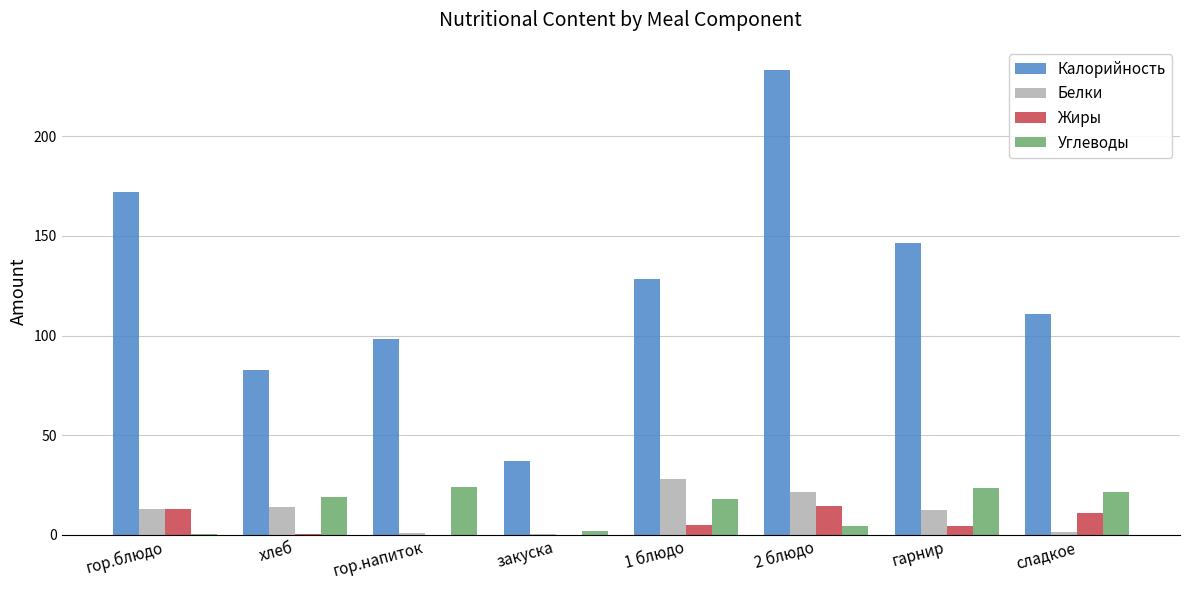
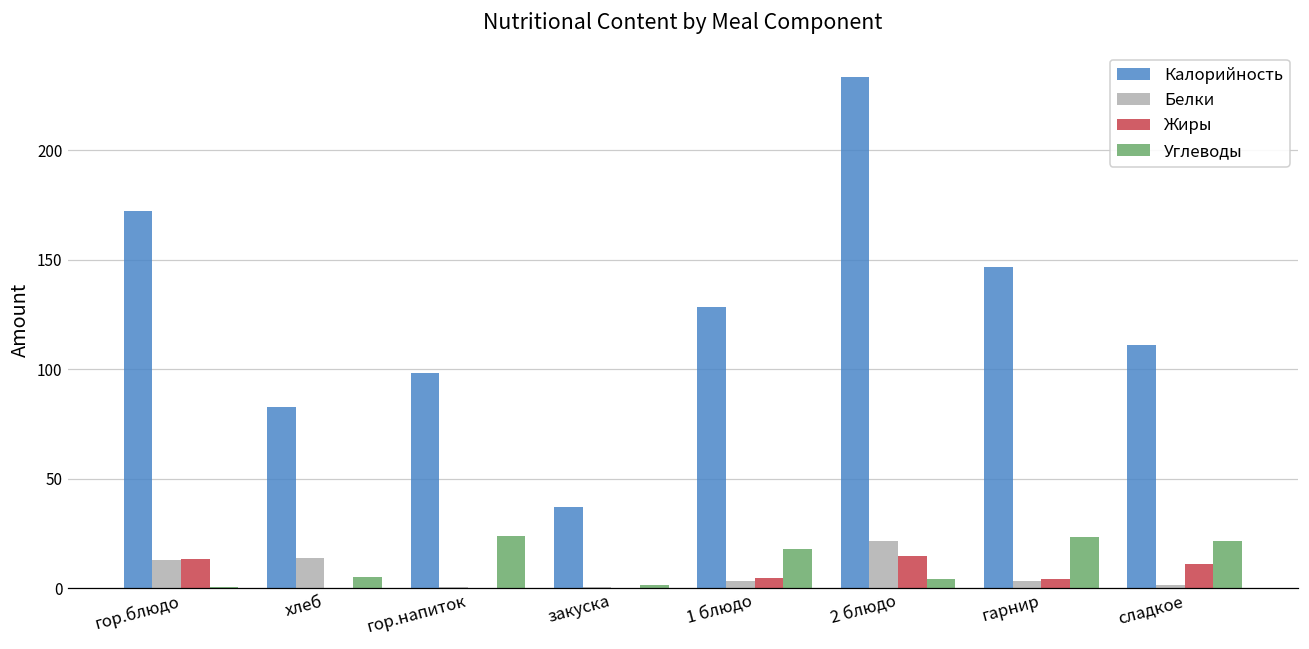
  {
    "Калорийность": {
      "гор.блюдо": 172,
      "хлеб": 83,
      "гор.напиток": 98,
      "закуска": 37,
      "1 блюдо": 128,
      "2 блюдо": 233,
      "гарнир": 147,
      "сладкое": 111
    },
    "Белки": {
      "гор.блюдо": 13,
      "хлеб": 14,
-     "1 блюдо": 28,
+     "1 блюдо": 4,
      "2 блюдо": 21,
-     "гарнир": 12,
+     "гарнир": 3,
      "сладкое": 2
    },
    "Жиры": {
      "гор.блюдо": 13,
      "гор.напиток": 0,
      "1 блюдо": 5,
      "2 блюдо": 15,
      "гарнир": 4,
      "сладкое": 11
    },
    "Углеводы": {
-     "хлеб": 19,
+     "хлеб": 5,
      "гор.напиток": 24,
      "закуска": 2,
      "1 блюдо": 18,
      "2 блюдо": 4,
      "гарнир": 24,
      "сладкое": 22
    }
  }
